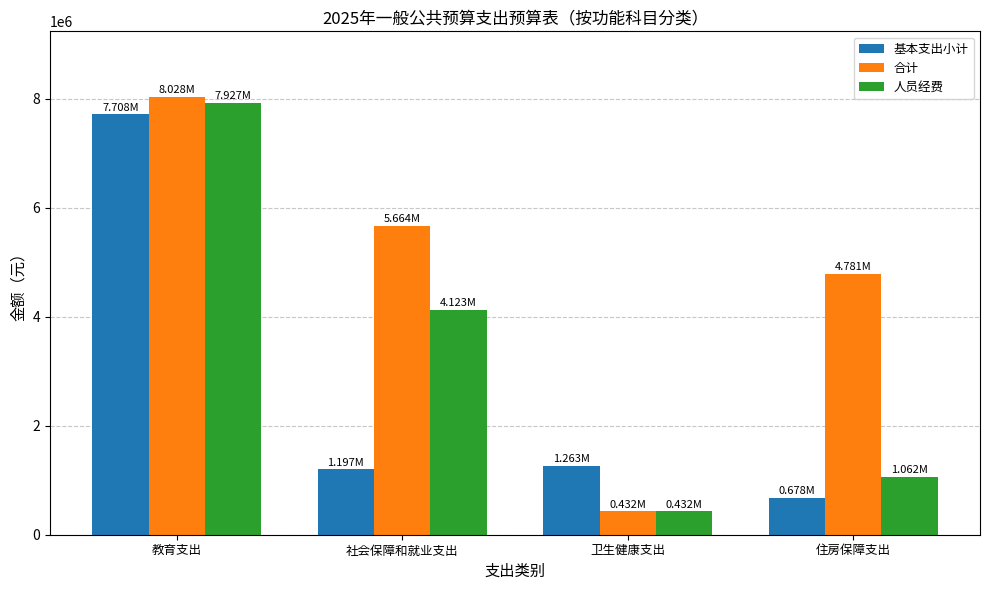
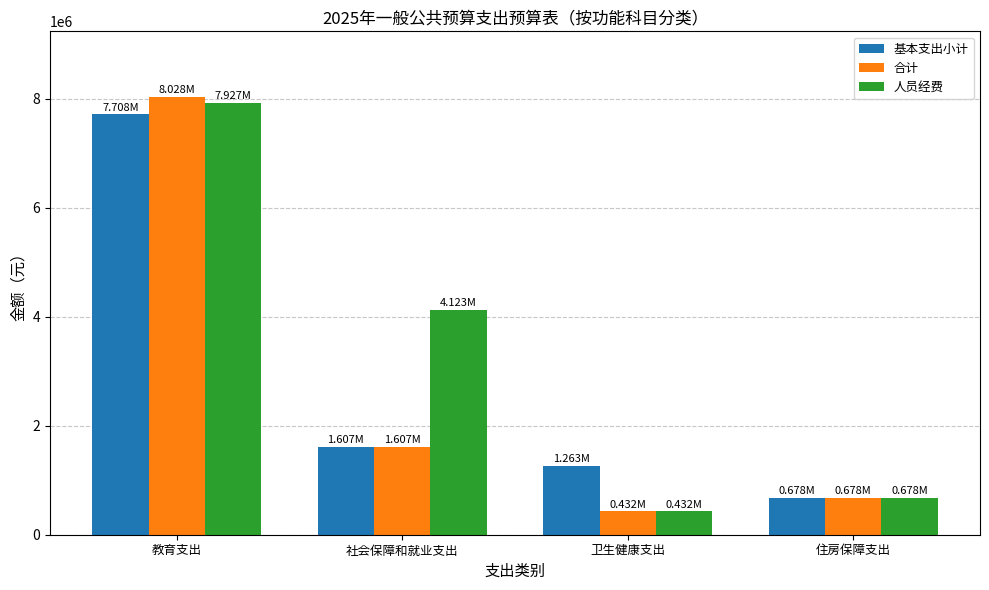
  {
    "基本支出小计": {
      "教育支出": "7.708M",
-     "社会保障和就业支出": "1.197M",
+     "社会保障和就业支出": "1.607M",
      "卫生健康支出": "1.263M",
      "住房保障支出": "0.678M"
    },
    "合计": {
      "教育支出": "8.028M",
-     "社会保障和就业支出": "5.664M",
+     "社会保障和就业支出": "1.607M",
      "卫生健康支出": "0.432M",
-     "住房保障支出": "4.781M"
+     "住房保障支出": "0.678M"
    },
    "人员经费": {
      "教育支出": "7.927M",
      "社会保障和就业支出": "4.123M",
      "卫生健康支出": "0.432M",
-     "住房保障支出": "1.062M"
+     "住房保障支出": "0.678M"
    }
  }
